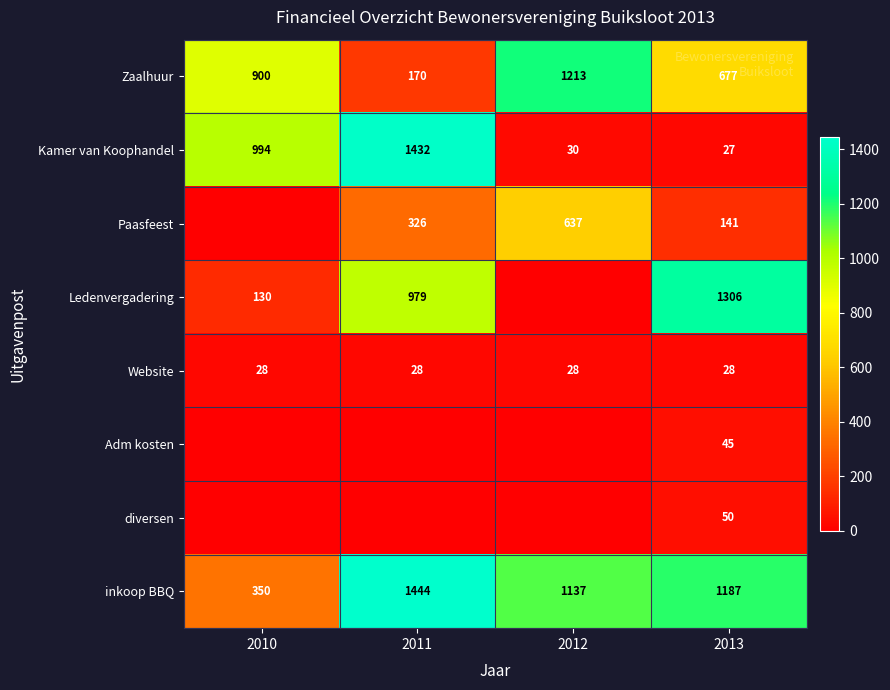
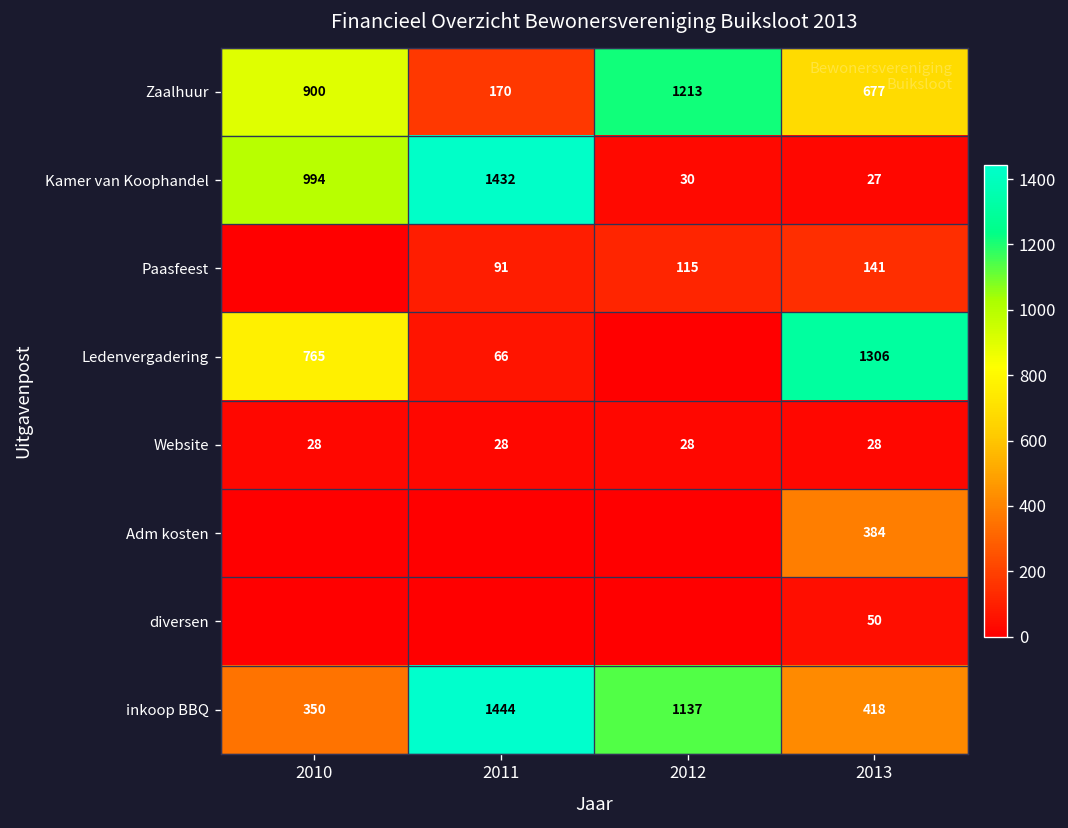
  {
    "Zaalhuur": {
      "2010": 900,
      "2011": 170,
      "2012": 1213
    },
    "Kamer van Koophandel": {
      "2010": 994,
      "2011": 1432,
      "2012": 30,
      "2013": 27
    },
    "Paasfeest": {
-     "2011": 326,
-     "2012": 637,
+     "2011": 91,
+     "2012": 115,
      "2013": 141
    },
    "Ledenvergadering": {
-     "2010": 130,
-     "2011": 979,
+     "2010": 765,
+     "2011": 66,
      "2013": 1306
    },
    "Website": {
      "2010": 28,
      "2011": 28,
      "2012": 28,
      "2013": 28
    },
    "Adm kosten": {
-     "2013": 45
+     "2013": 384
    },
    "diversen": {
      "2013": 50
    },
    "inkoop BBQ": {
      "2010": 350,
      "2011": 1444,
      "2012": 1137,
-     "2013": 1187
+     "2013": 418
    }
  }
